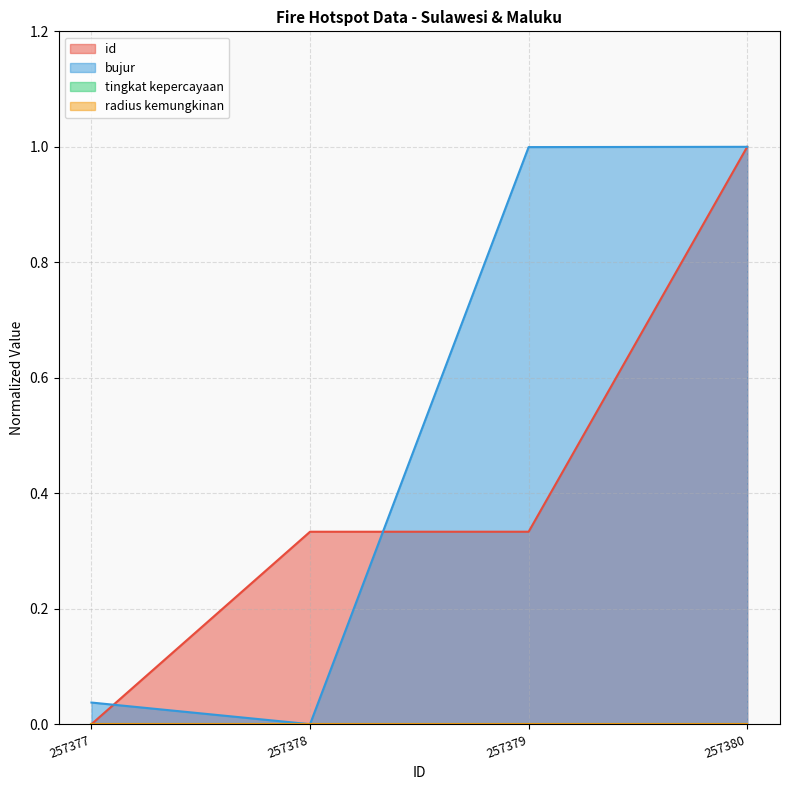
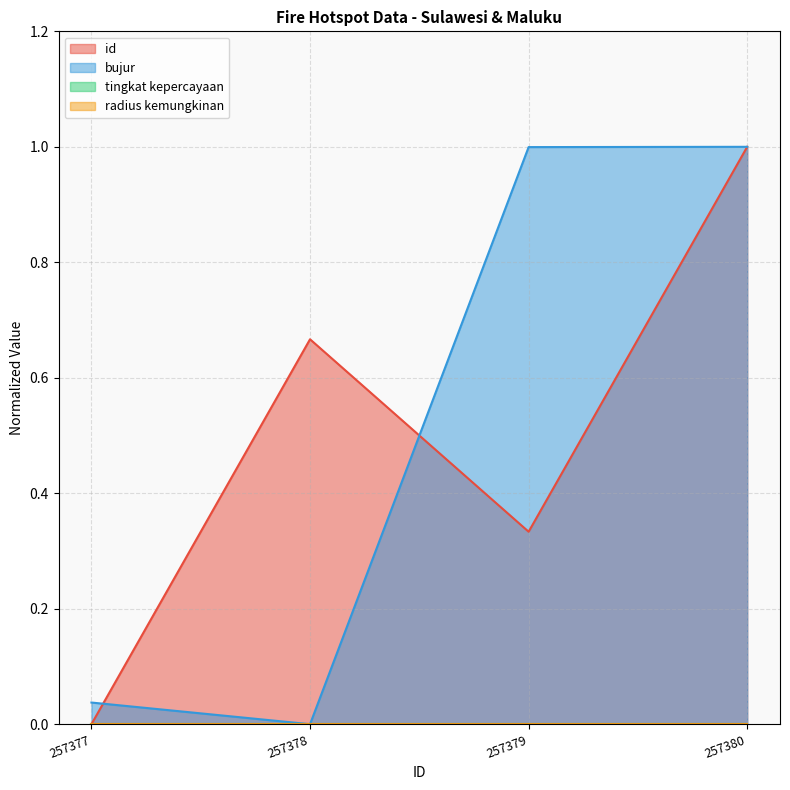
  {
    "id": {
-     "257378": 0.33,
+     "257378": 0.67,
      "257379": 0.33
    },
    "bujur": {
      "257377": 0.04,
      "257379": 1.00
    },
    "radius kemungkinan": {
      "257379": 0.00,
      "257380": 0.00
    }
  }
